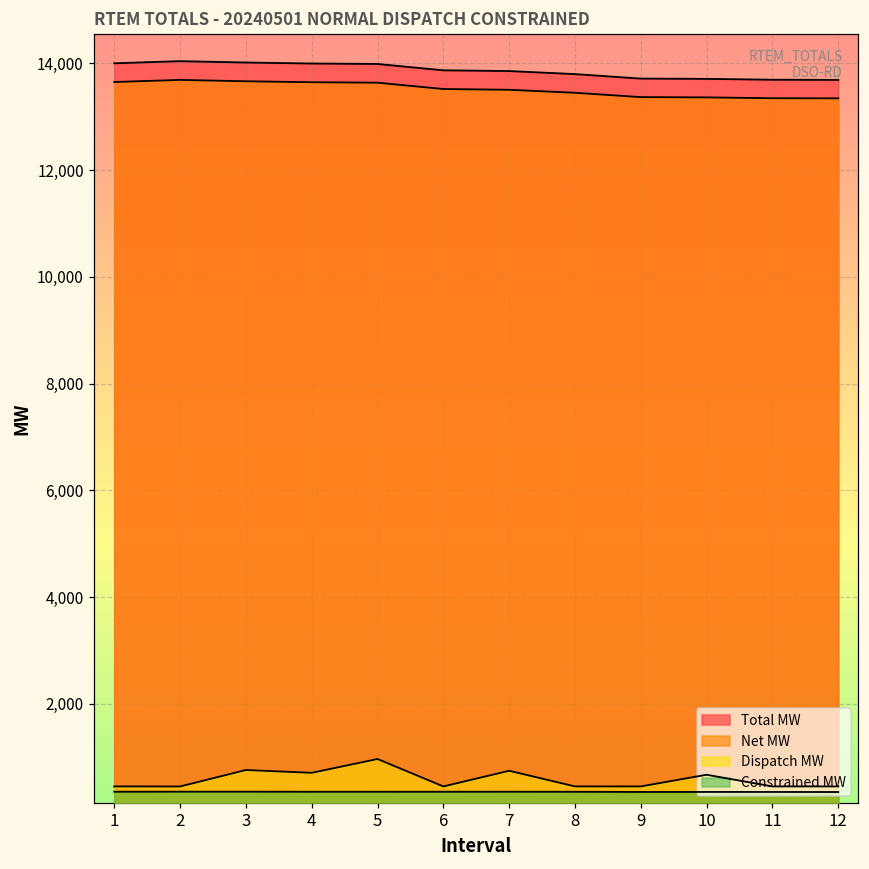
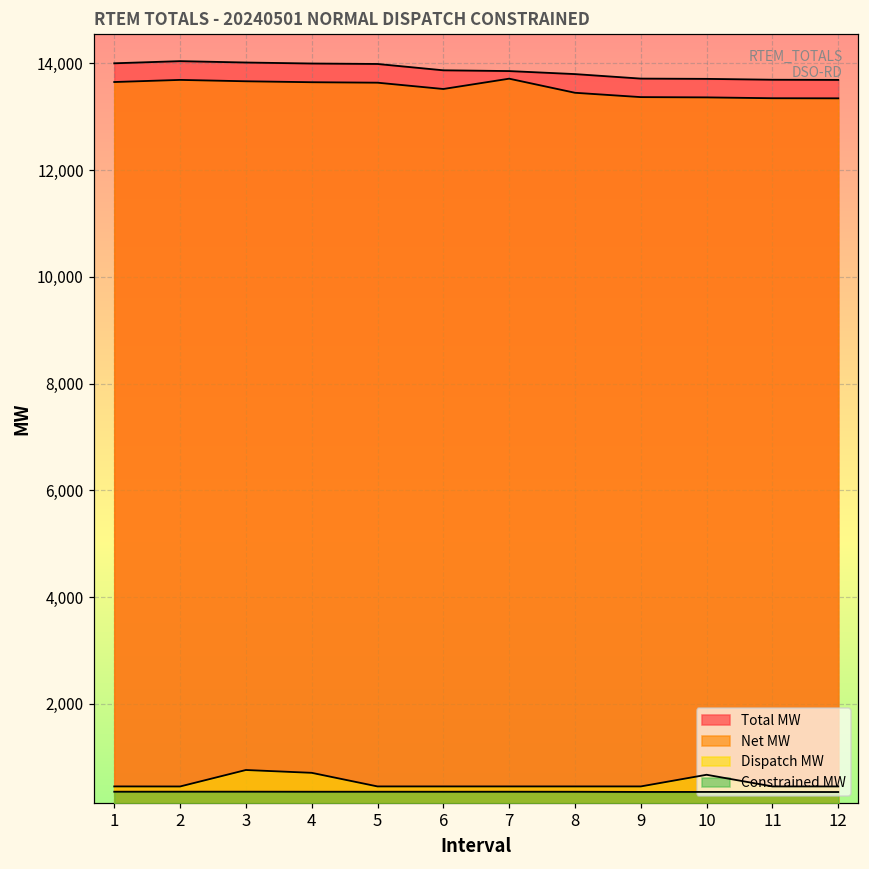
  {
    "Total MW": {
      "1": "14,000",
      "2": "14,000",
      "3": "14,000",
      "4": "14,000",
      "5": "14,000",
      "6": "13,900",
      "7": "13,900",
      "8": "13,800",
      "9": "13,700",
      "10": "13,700",
      "11": "13,700",
      "12": "13,700"
    },
    "Net MW": {
      "1": "13,700",
      "2": "13,700",
      "3": "13,700",
      "4": "13,600",
      "5": "13,600",
      "6": "13,500",
-     "7": "13,500",
+     "7": "13,700",
      "8": "13,400",
      "9": "13,400",
      "10": "13,400",
      "11": "13,300",
      "12": "13,300"
    },
    "Dispatch MW": {
      "1": "500",
      "2": "400",
      "3": "800",
      "4": "700",
-     "5": "1,000",
+     "5": "500",
      "6": "500",
-     "7": "700",
+     "7": "500",
      "8": "500",
      "9": "500"
    },
    "Constrained MW": {
      "1": "400",
      "2": "400",
      "3": "400",
      "4": "400",
      "5": "400",
      "6": "400",
      "7": "400",
      "8": "400",
      "9": "300"
    }
  }
